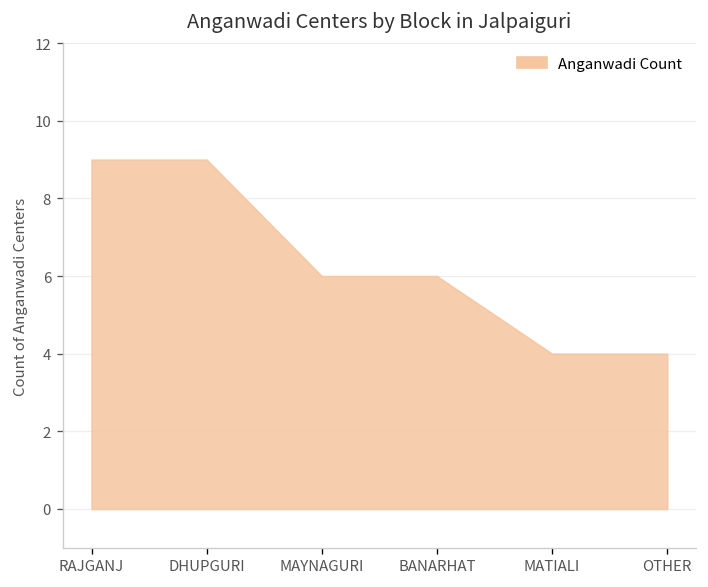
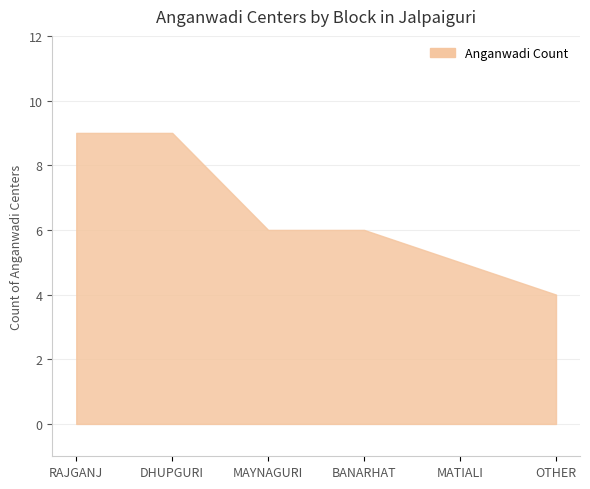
  {
    "RAJGANJ": 9,
    "DHUPGURI": 9,
    "MAYNAGURI": 6,
    "BANARHAT": 6,
-   "MATIALI": 4,
+   "MATIALI": 5,
    "OTHER": 4
  }
